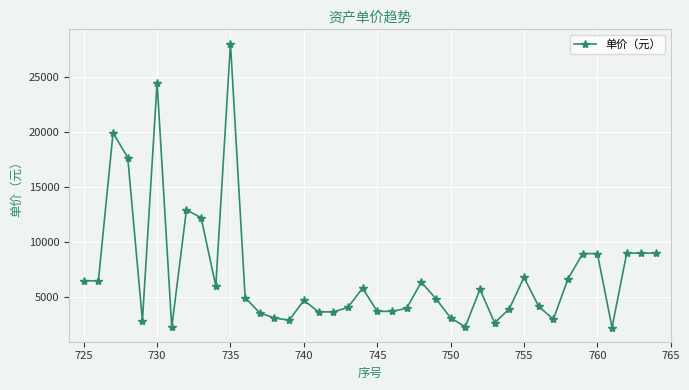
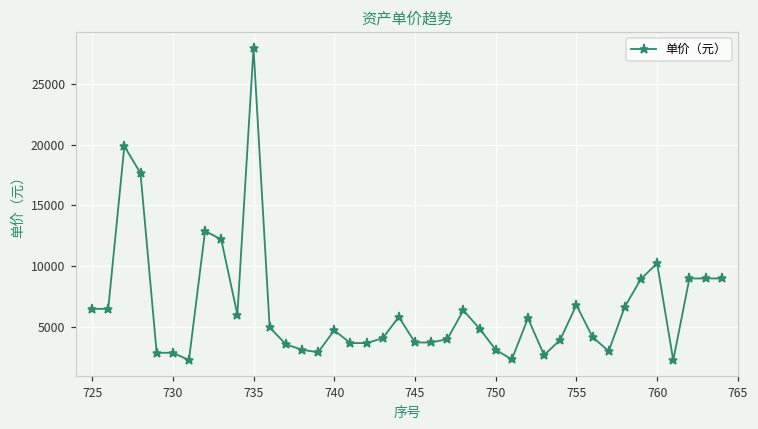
  {
    "725": 6500,
-   "730": 24500,
+   "730": 2800,
    "735": 28000,
    "740": 4700,
    "745": 3700,
    "750": 3100,
    "755": 6800,
-   "760": 8900
+   "760": 10200
  }
